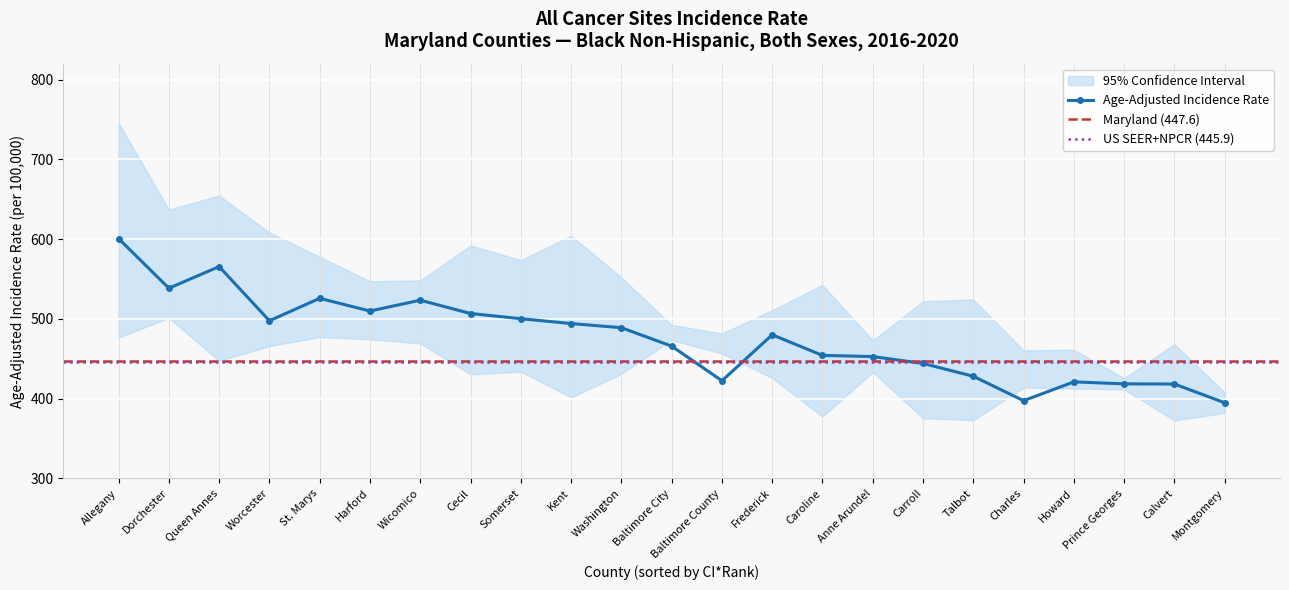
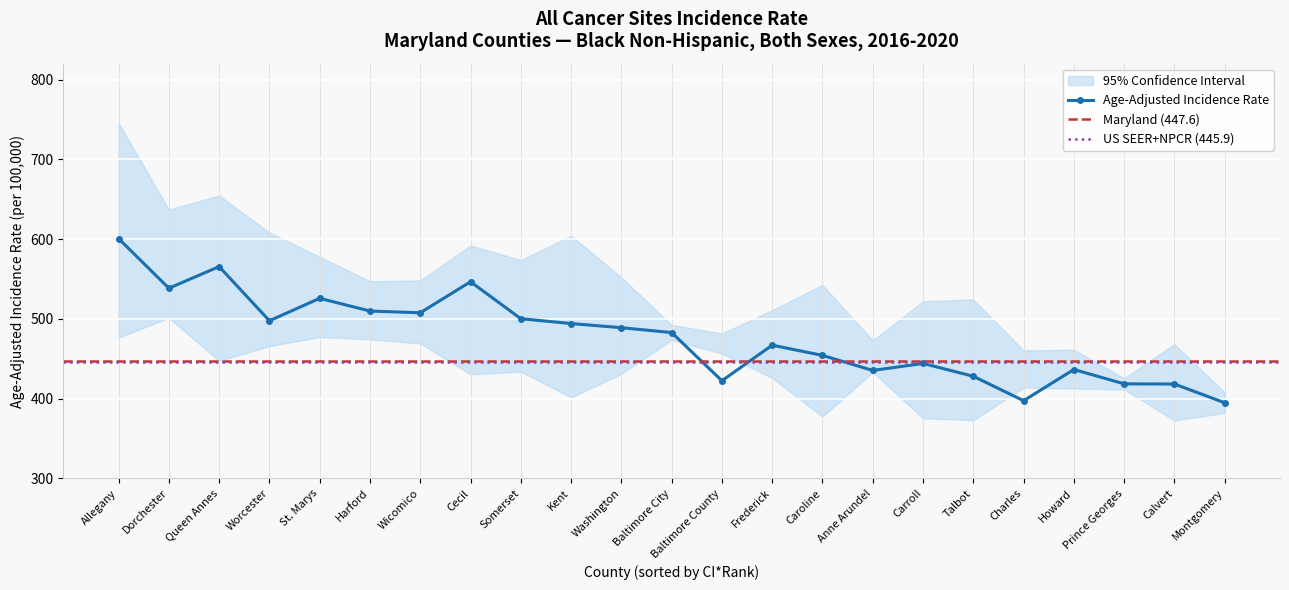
  {
    "Age-Adjusted Incidence Rate": {
      "Allegany": 600,
      "Dorchester": 540,
      "Queen Annes": 570,
      "Worcester": 500,
      "St. Marys": 530,
      "Harford": 510,
-     "Wicomico": 520,
-     "Cecil": 510,
+     "Wicomico": 510,
+     "Cecil": 550,
      "Somerset": 500,
      "Kent": 490,
      "Washington": 490,
-     "Baltimore City": 470,
+     "Baltimore City": 480,
      "Baltimore County": 420,
-     "Frederick": 480,
+     "Frederick": 470,
      "Caroline": 450,
-     "Anne Arundel": 450,
+     "Anne Arundel": 440,
      "Carroll": 440,
      "Talbot": 430,
      "Charles": 400,
-     "Howard": 420,
+     "Howard": 440,
      "Prince Georges": 420,
      "Calvert": 420,
      "Montgomery": 390
    }
  }
